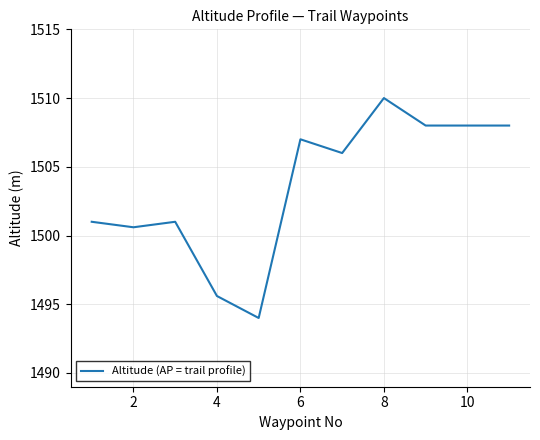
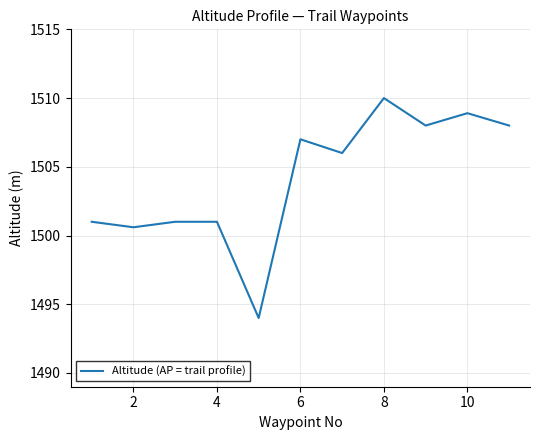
  {
    "2": 1500.6,
-   "4": 1495.6,
+   "4": 1501.0,
    "6": 1507.0,
    "8": 1510.0,
-   "10": 1508.0
+   "10": 1508.9
  }
